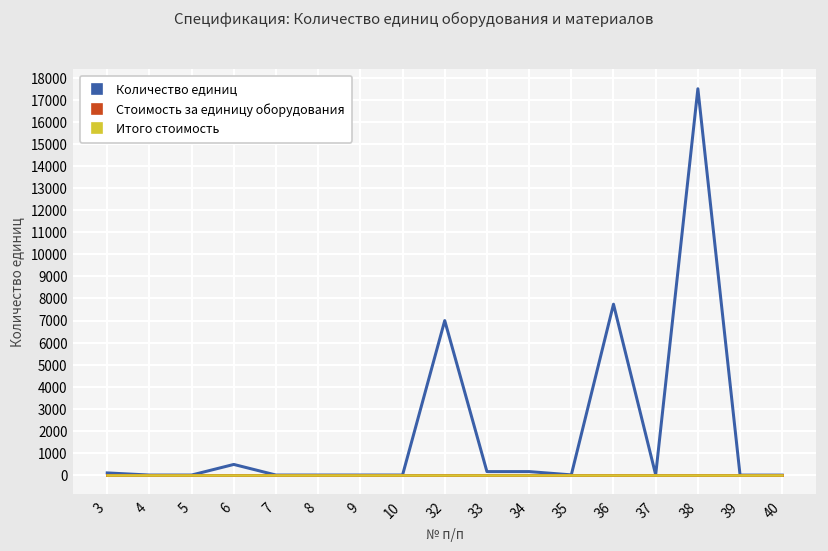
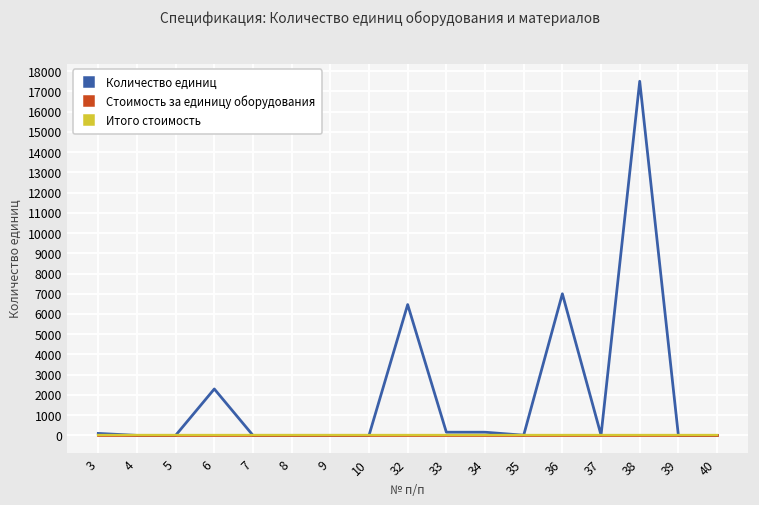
  {
    "Количество единиц": {
-     "6": 500,
-     "32": 7000,
+     "6": 2300,
+     "32": 6500,
      "33": 200,
      "34": 200,
-     "36": 7700,
+     "36": 7000,
      "38": 17500
    },
    "Итого стоимость": {
      "6": 0,
      "32": 0,
      "33": 0,
      "34": 0,
      "36": 0,
      "38": 0
    }
  }
